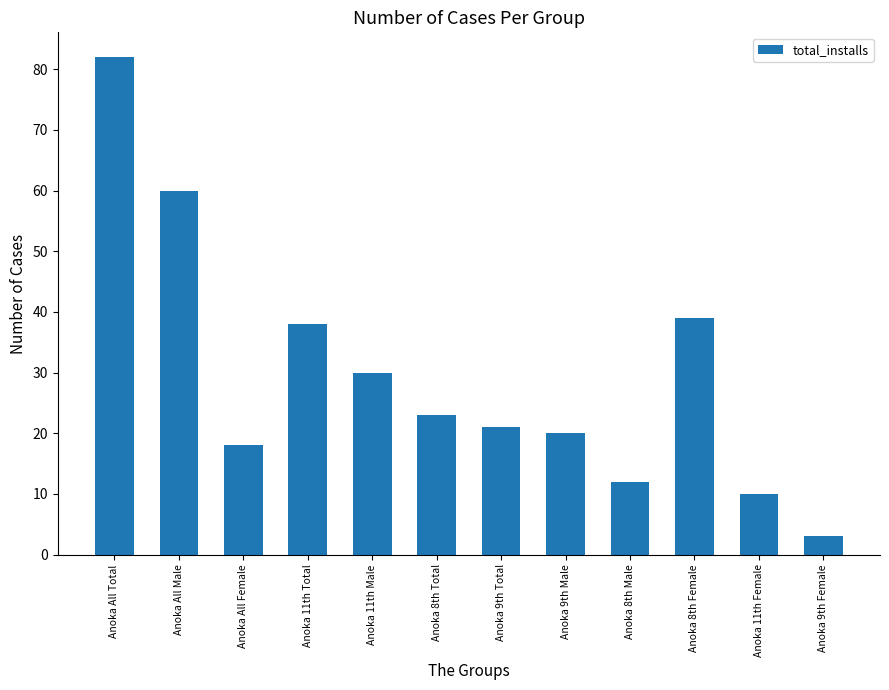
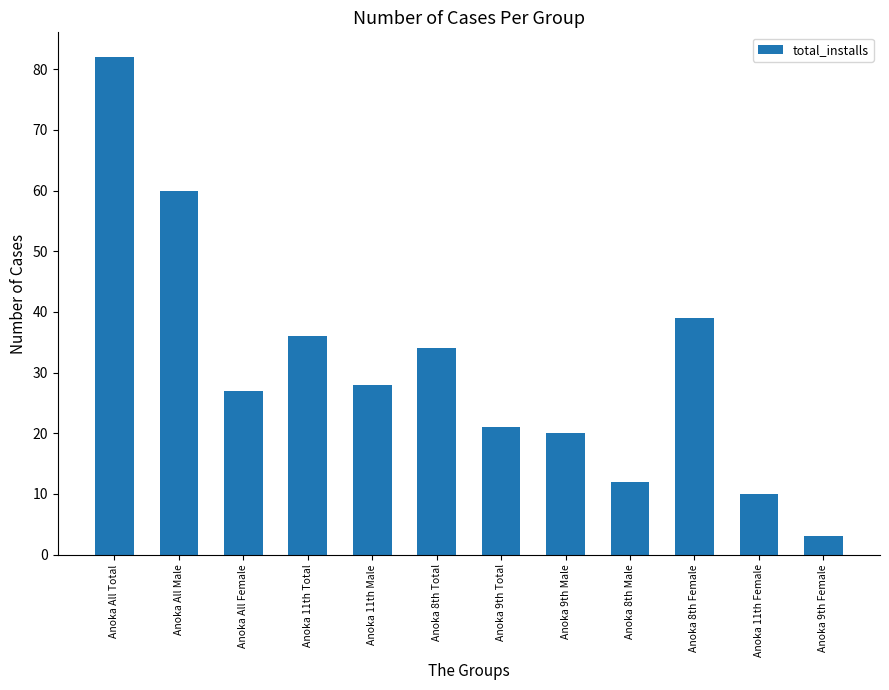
  {
    "Anoka All Total": 82,
    "Anoka All Male": 60,
-   "Anoka All Female": 18,
-   "Anoka 11th Total": 38,
-   "Anoka 11th Male": 30,
-   "Anoka 8th Total": 23,
+   "Anoka All Female": 27,
+   "Anoka 11th Total": 36,
+   "Anoka 11th Male": 28,
+   "Anoka 8th Total": 34,
    "Anoka 9th Total": 21,
    "Anoka 9th Male": 20,
    "Anoka 8th Male": 12,
    "Anoka 8th Female": 39,
    "Anoka 11th Female": 10,
    "Anoka 9th Female": 3
  }
